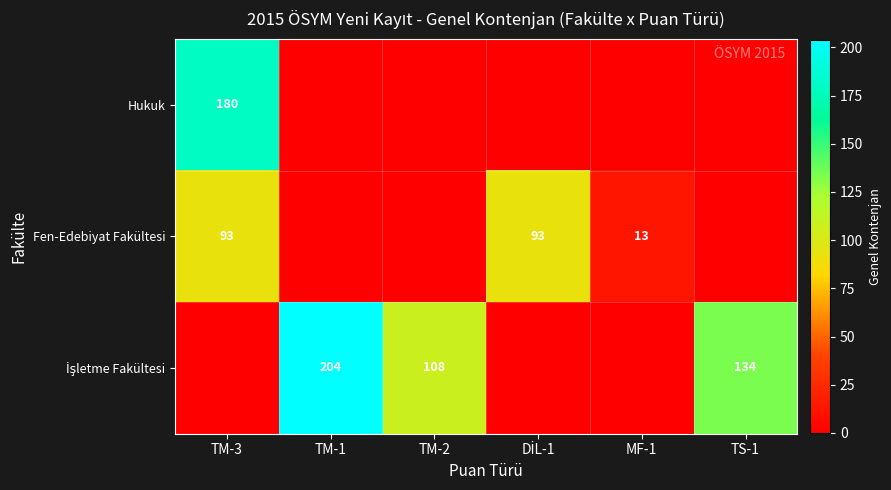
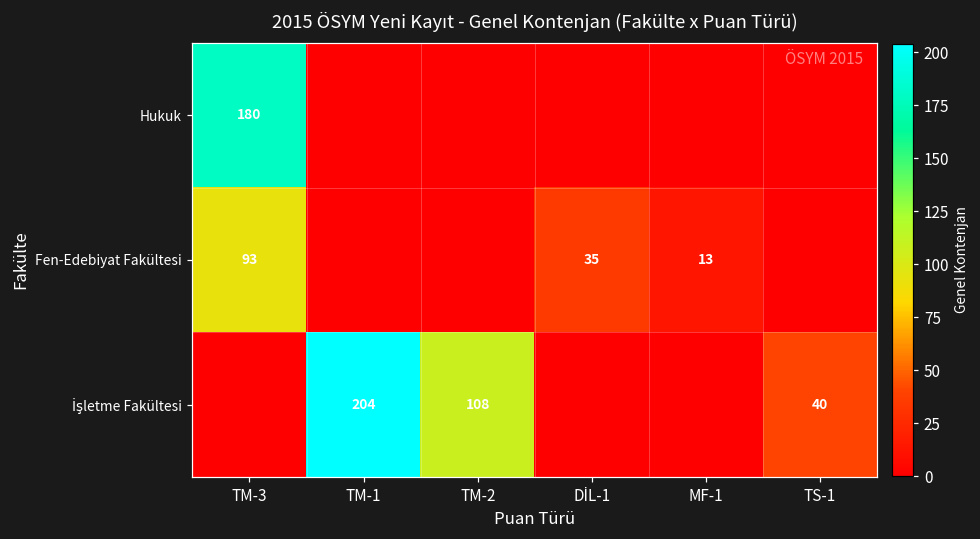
  {
    "Hukuk": {
      "TM-3": 180,
      "TS-1": 2015
    },
    "Fen-Edebiyat Fakültesi": {
      "TM-3": 93,
-     "DİL-1": 93,
+     "DİL-1": 35,
      "MF-1": 13
    },
    "İşletme Fakültesi": {
      "TM-1": 204,
      "TM-2": 108,
-     "TS-1": 134
+     "TS-1": 40
    }
  }
